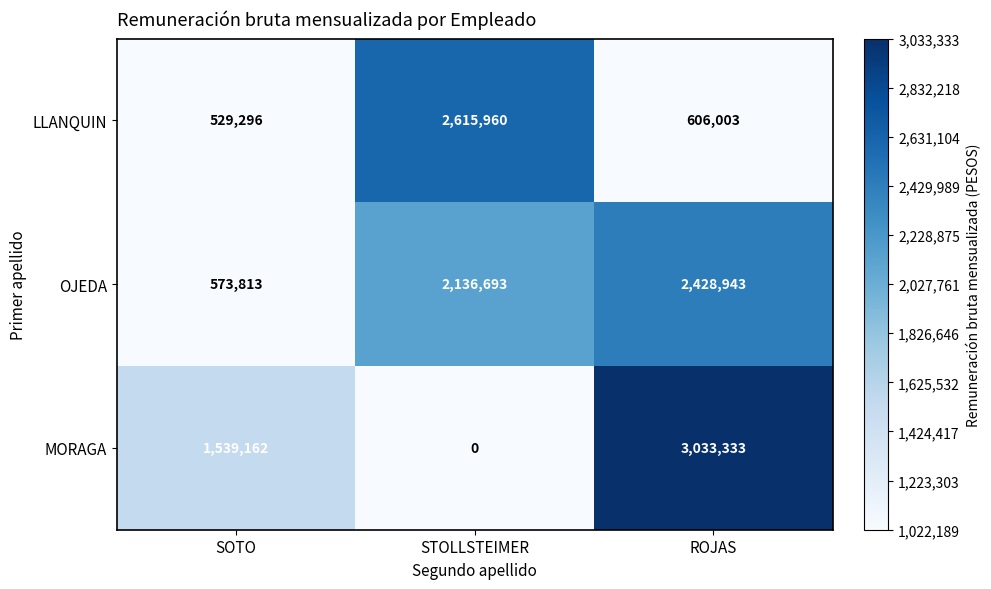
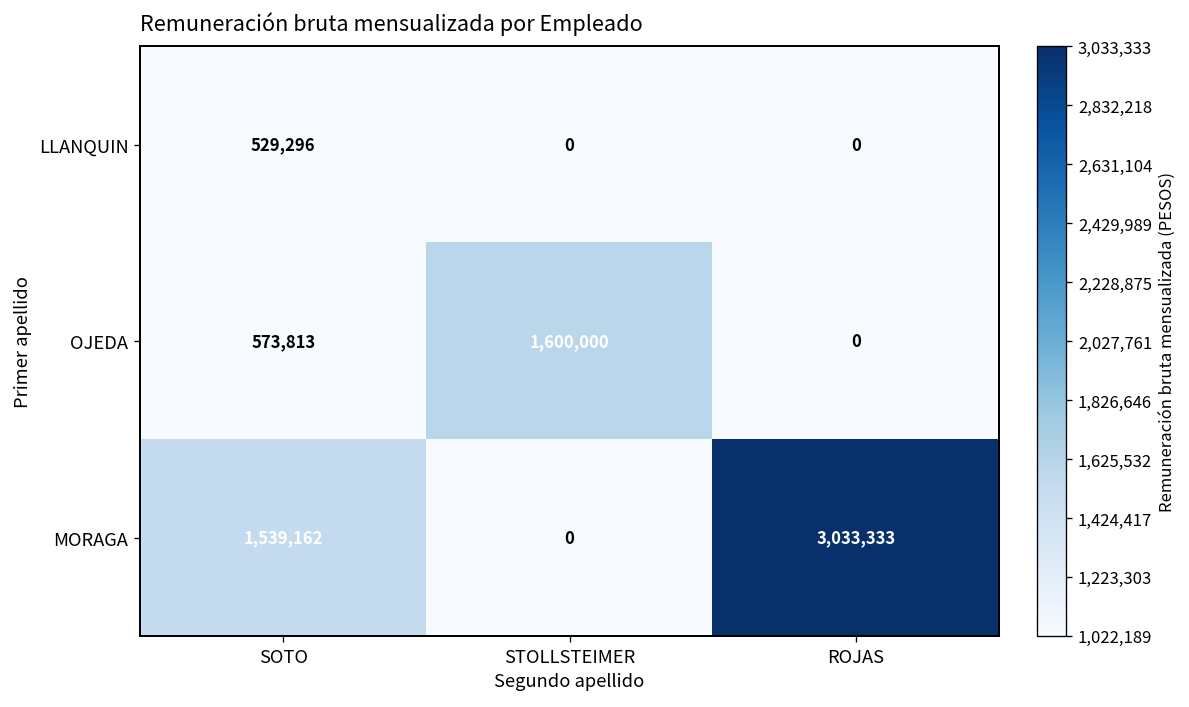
  {
    "LLANQUIN": {
      "SOTO": "529,296",
-     "STOLLSTEIMER": "2,615,960",
-     "ROJAS": "606,003"
+     "STOLLSTEIMER": "0",
+     "ROJAS": "0"
    },
    "OJEDA": {
      "SOTO": "573,813",
-     "STOLLSTEIMER": "2,136,693",
-     "ROJAS": "2,428,943"
+     "STOLLSTEIMER": "1,600,000",
+     "ROJAS": "0"
    },
    "MORAGA": {
      "SOTO": "1,539,162",
      "STOLLSTEIMER": "0",
      "ROJAS": "3,033,333"
    }
  }
